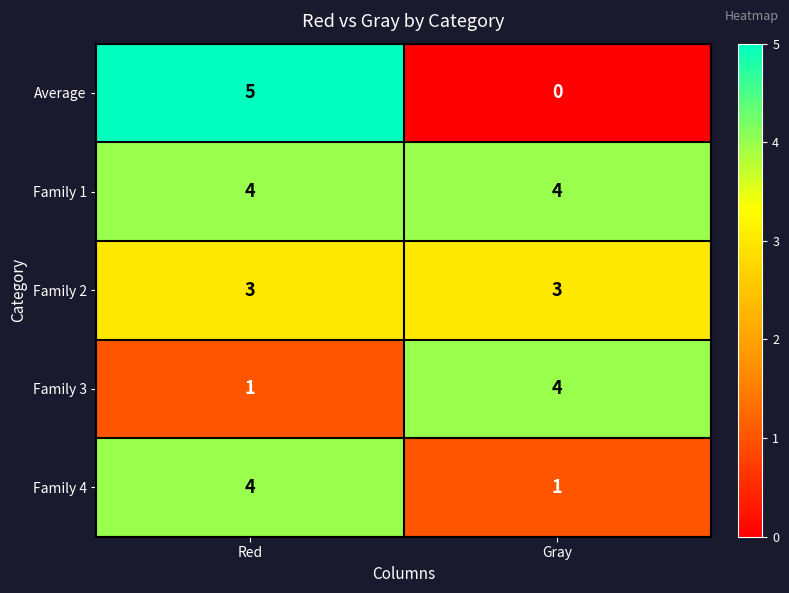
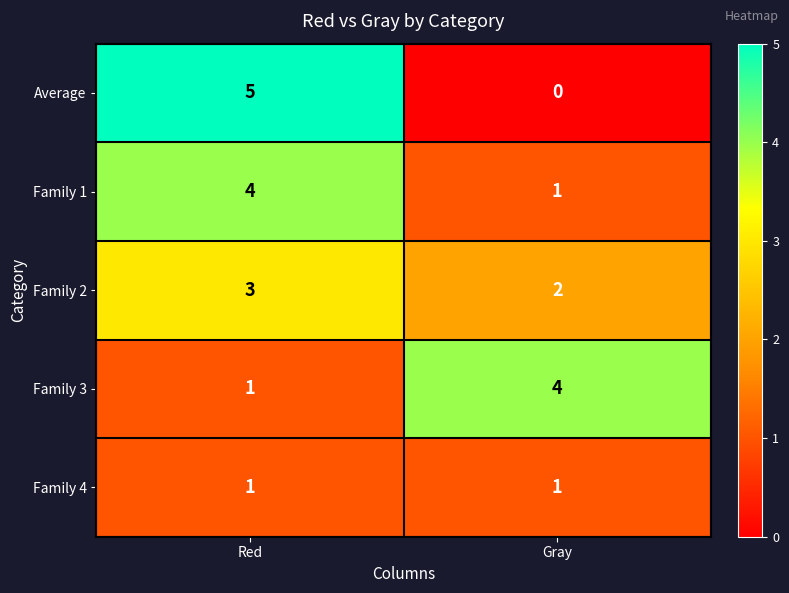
  {
    "Average": {
      "Red": 5,
      "Gray": 0
    },
    "Family 1": {
      "Red": 4,
-     "Gray": 4
+     "Gray": 1
    },
    "Family 2": {
      "Red": 3,
-     "Gray": 3
+     "Gray": 2
    },
    "Family 3": {
      "Red": 1,
      "Gray": 4
    },
    "Family 4": {
-     "Red": 4,
+     "Red": 1,
      "Gray": 1
    }
  }
